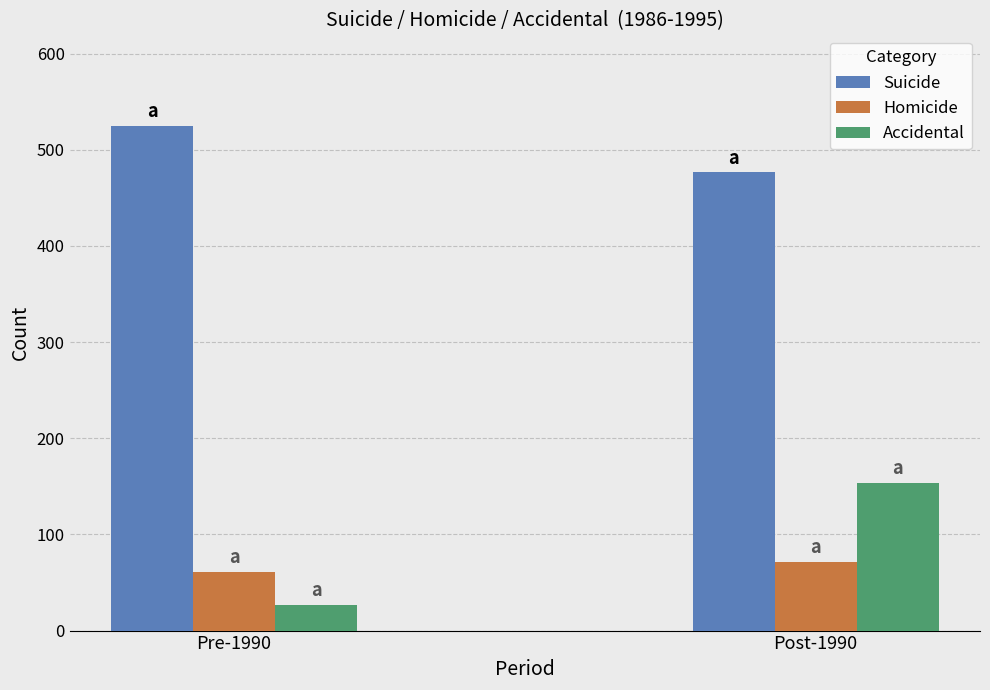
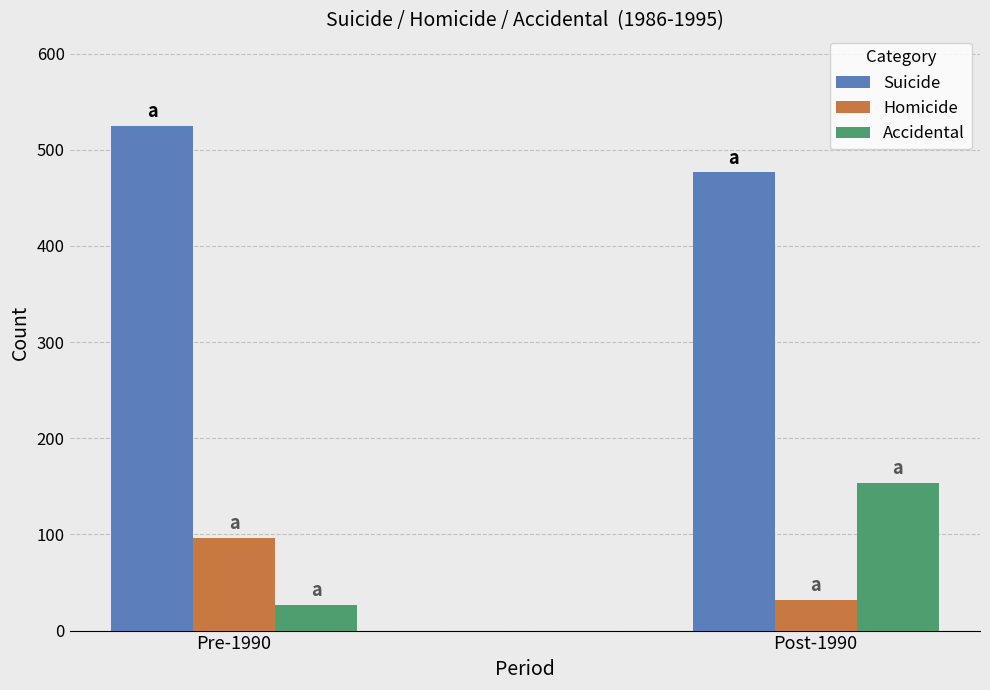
  {
    "Suicide": {
      "Pre-1990": 520,
      "Post-1990": 480
    },
    "Homicide": {
-     "Pre-1990": 60,
-     "Post-1990": 70
+     "Pre-1990": 100,
+     "Post-1990": 30
    },
    "Accidental": {
      "Pre-1990": 30,
      "Post-1990": 150
    }
  }
